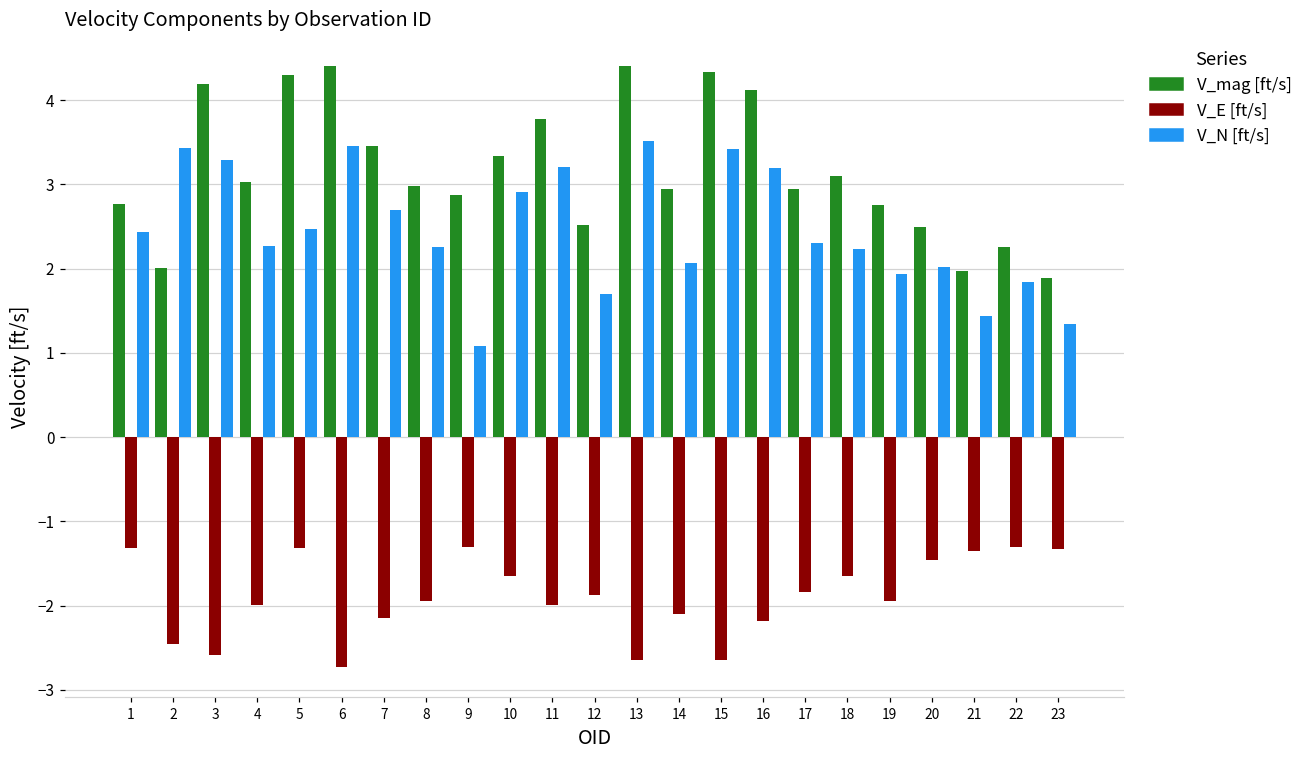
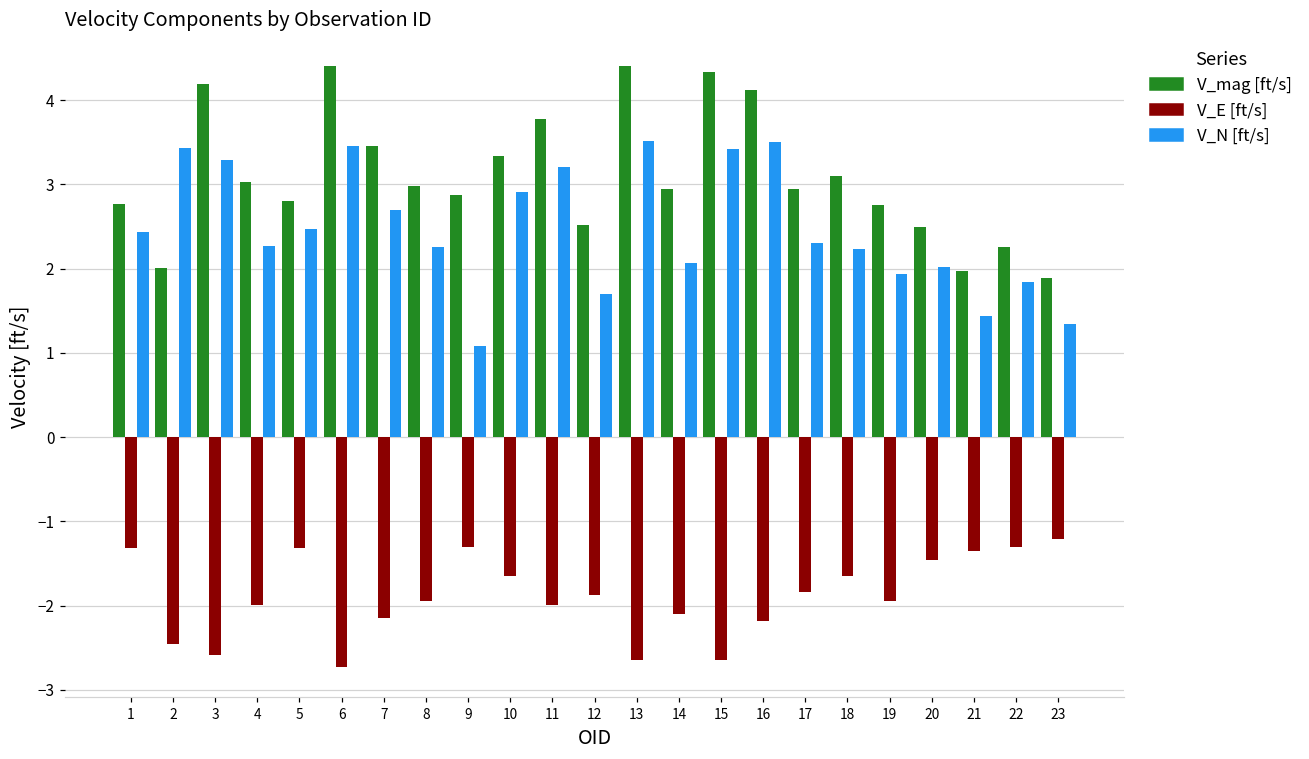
  {
    "V_mag [ft/s]": {
      "1": 2.8,
      "2": 2.0,
      "3": 4.2,
      "4": 3.0,
-     "5": 4.3,
+     "5": 2.8,
      "6": 4.4,
      "7": 3.5,
      "8": 3.0,
      "9": 2.9,
      "10": 3.3,
      "11": 3.8,
      "12": 2.5,
      "13": 4.4,
      "14": 3.0,
      "15": 4.3,
      "16": 4.1,
      "17": 2.9,
      "18": 3.1,
      "19": 2.8,
      "20": 2.5,
      "21": 2.0,
      "22": 2.3,
      "23": 1.9
    },
    "V_E [ft/s]": {
      "1": -1.3,
      "2": -2.5,
      "3": -2.6,
      "4": -2.0,
      "5": -1.3,
      "6": -2.7,
      "7": -2.2,
      "8": -2.0,
      "9": -1.3,
      "10": -1.7,
      "11": -2.0,
      "12": -1.9,
      "13": -2.7,
      "14": -2.1,
      "15": -2.7,
      "16": -2.2,
      "17": -1.8,
      "18": -1.7,
      "19": -2.0,
      "20": -1.5,
      "21": -1.4,
      "22": -1.3,
-     "23": -1.3
+     "23": -1.2
    },
    "V_N [ft/s]": {
      "1": 2.4,
      "2": 3.4,
      "3": 3.3,
      "4": 2.3,
      "5": 2.5,
      "6": 3.5,
      "7": 2.7,
      "8": 2.3,
      "9": 1.1,
      "10": 2.9,
      "11": 3.2,
      "12": 1.7,
      "13": 3.5,
      "14": 2.1,
      "15": 3.4,
-     "16": 3.2,
+     "16": 3.5,
      "17": 2.3,
      "18": 2.2,
      "19": 1.9,
      "20": 2.0,
      "21": 1.4,
      "22": 1.8,
      "23": 1.3
    }
  }
